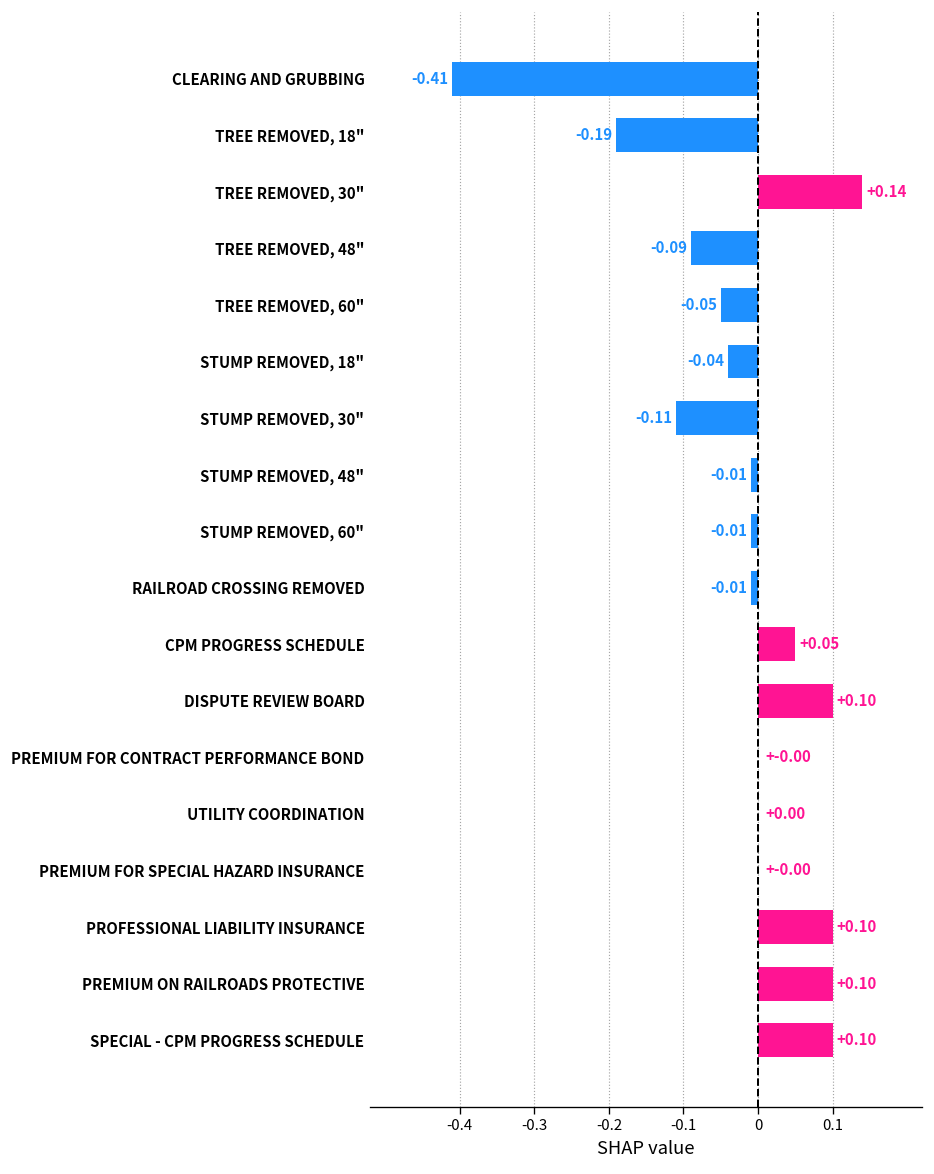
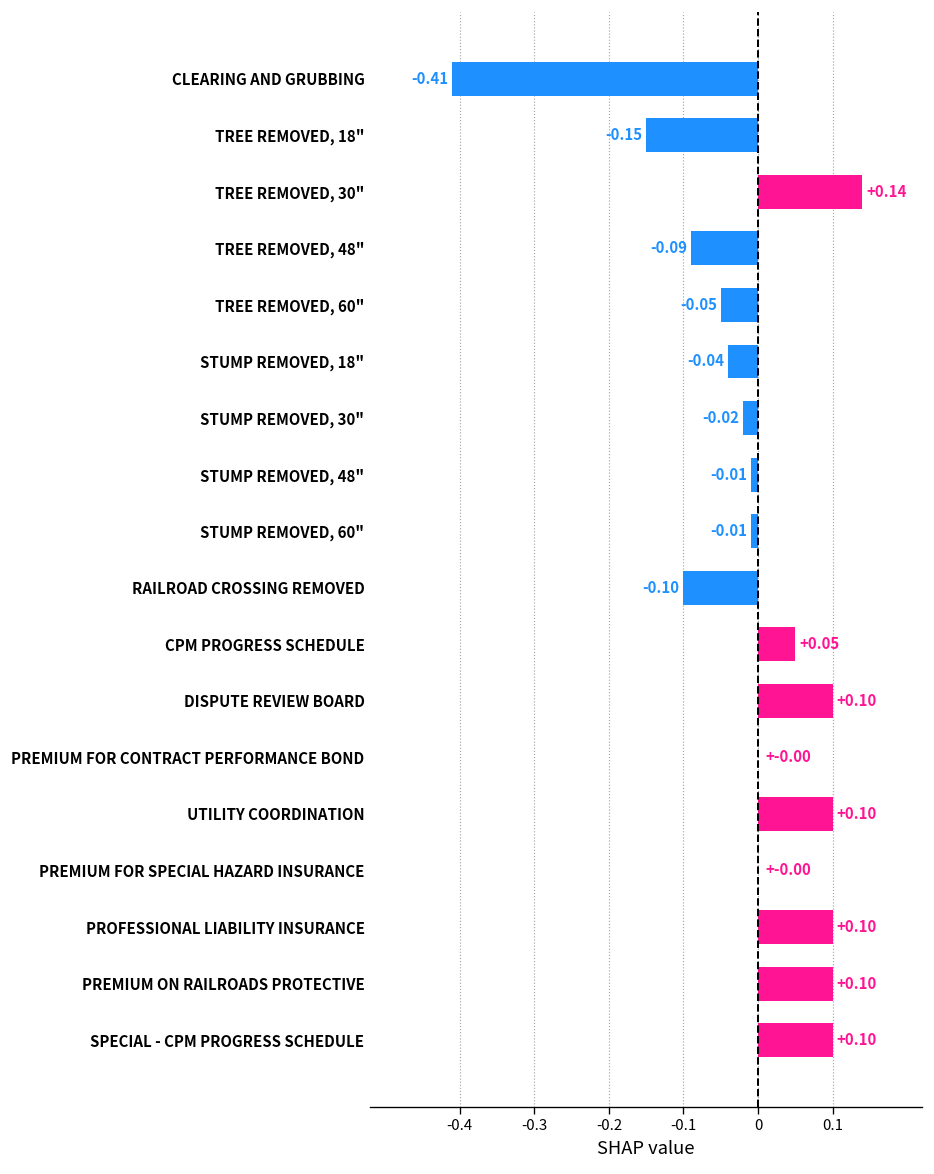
  {
    "CLEARING AND GRUBBING": "-0.41",
-   "TREE REMOVED, 18\"": "-0.19",
+   "TREE REMOVED, 18\"": "-0.15",
    "TREE REMOVED, 30\"": "+0.14",
    "TREE REMOVED, 48\"": "-0.09",
    "TREE REMOVED, 60\"": "-0.05",
    "STUMP REMOVED, 18\"": "-0.04",
-   "STUMP REMOVED, 30\"": "-0.11",
+   "STUMP REMOVED, 30\"": "-0.02",
    "STUMP REMOVED, 48\"": "-0.01",
    "STUMP REMOVED, 60\"": "-0.01",
-   "RAILROAD CROSSING REMOVED": "-0.01",
+   "RAILROAD CROSSING REMOVED": "-0.10",
    "CPM PROGRESS SCHEDULE": "+0.05",
    "DISPUTE REVIEW BOARD": "+0.10",
    "PREMIUM FOR CONTRACT PERFORMANCE BOND": "+-0.00",
-   "UTILITY COORDINATION": "+0.00",
+   "UTILITY COORDINATION": "+0.10",
    "PREMIUM FOR SPECIAL HAZARD INSURANCE": "+-0.00",
    "PROFESSIONAL LIABILITY INSURANCE": "+0.10",
    "PREMIUM ON RAILROADS PROTECTIVE": "+0.10",
    "SPECIAL - CPM PROGRESS SCHEDULE": "+0.10"
  }
